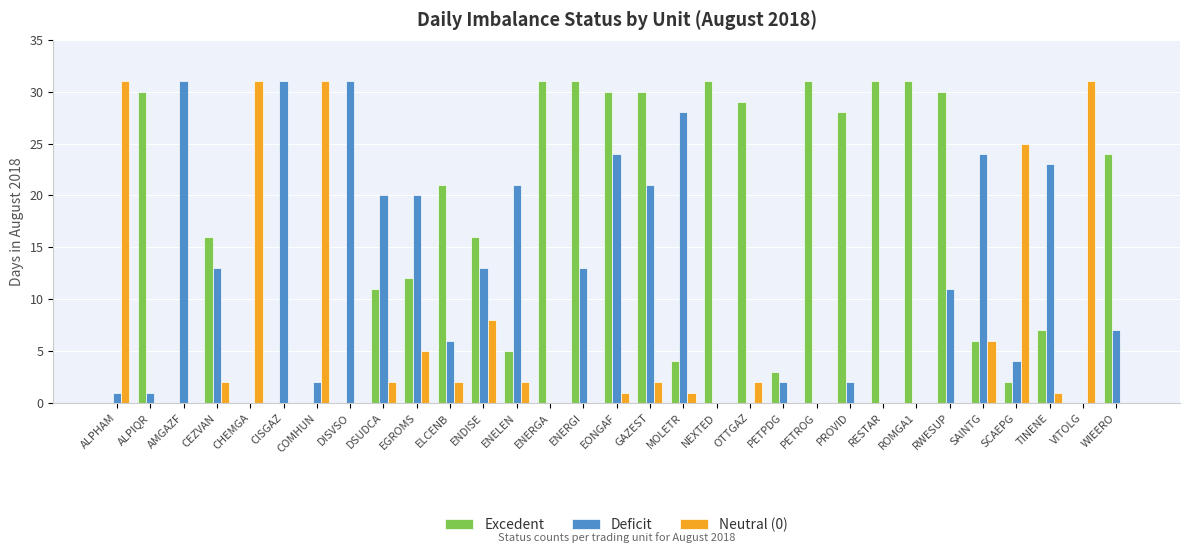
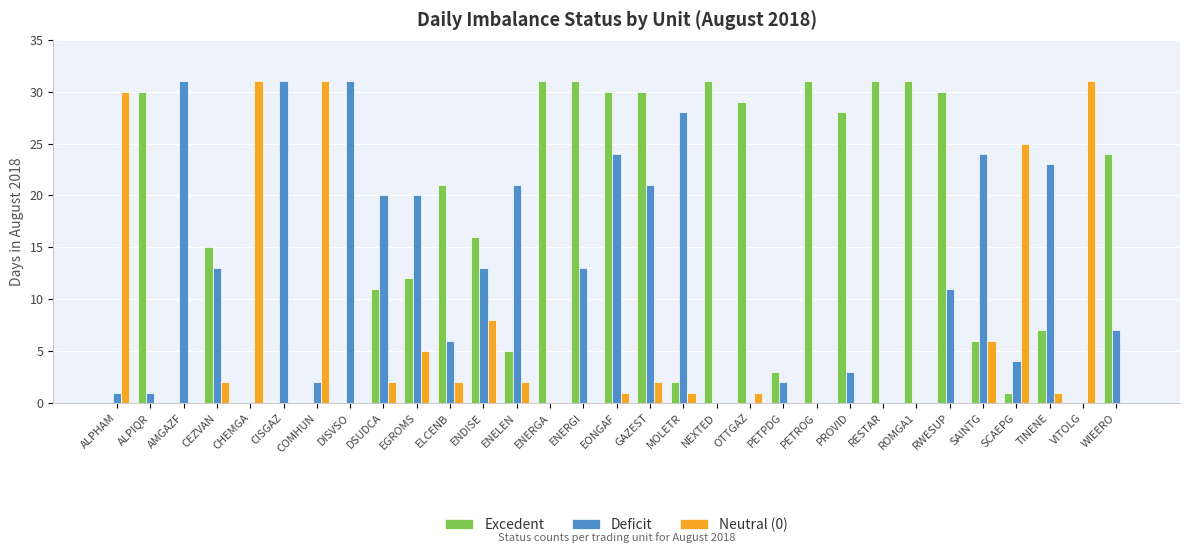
  {
    "Excedent": {
      "ALPHAM": 0,
      "ALPIQR": 30,
      "AMGAZF": 0,
-     "CEZVAN": 16,
+     "CEZVAN": 15,
      "CHEMGA": 0,
      "CISGAZ": 0,
      "COMHUN": 0,
      "DISVSO": 0,
      "DSUDCA": 11,
      "EGROMS": 12,
      "ELCENB": 21,
      "ENDISE": 16,
      "ENELEN": 5,
      "ENERGA": 31,
      "ENERGI": 31,
      "EONGAF": 30,
      "GAZEST": 30,
-     "MOLETR": 4,
+     "MOLETR": 2,
      "NEXTED": 31,
      "OTTGAZ": 29,
      "PETPDG": 3,
      "PETROG": 31,
      "PROVID": 28,
      "RESTAR": 31,
      "ROMGA1": 31,
      "RWESUP": 30,
      "SAINTG": 6,
-     "SCAEPG": 2,
+     "SCAEPG": 1,
      "TINENE": 7,
      "VITOLG": 0,
      "WIEERO": 24
    },
    "Deficit": {
      "ALPHAM": 1,
      "ALPIQR": 1,
      "AMGAZF": 31,
      "CEZVAN": 13,
      "CHEMGA": 0,
      "CISGAZ": 31,
      "COMHUN": 2,
      "DISVSO": 31,
      "DSUDCA": 20,
      "EGROMS": 20,
      "ELCENB": 6,
      "ENDISE": 13,
      "ENELEN": 21,
      "ENERGA": 0,
      "ENERGI": 13,
      "EONGAF": 24,
      "GAZEST": 21,
      "MOLETR": 28,
      "NEXTED": 0,
      "OTTGAZ": 0,
      "PETPDG": 2,
      "PETROG": 0,
-     "PROVID": 2,
+     "PROVID": 3,
      "RESTAR": 0,
      "ROMGA1": 0,
      "RWESUP": 11,
      "SAINTG": 24,
      "SCAEPG": 4,
      "TINENE": 23,
      "VITOLG": 0,
      "WIEERO": 7
    },
    "Neutral (0)": {
-     "ALPHAM": 31,
+     "ALPHAM": 30,
      "ALPIQR": 0,
      "AMGAZF": 0,
      "CEZVAN": 2,
      "CHEMGA": 31,
      "CISGAZ": 0,
      "COMHUN": 31,
      "DISVSO": 0,
      "DSUDCA": 2,
      "EGROMS": 5,
      "ELCENB": 2,
      "ENDISE": 8,
      "ENELEN": 2,
      "ENERGA": 0,
      "ENERGI": 0,
      "EONGAF": 1,
      "GAZEST": 2,
      "MOLETR": 1,
      "NEXTED": 0,
-     "OTTGAZ": 2,
+     "OTTGAZ": 1,
      "PETPDG": 0,
      "PETROG": 0,
      "PROVID": 0,
      "RESTAR": 0,
      "ROMGA1": 0,
      "RWESUP": 0,
      "SAINTG": 6,
      "SCAEPG": 25,
      "TINENE": 1,
      "VITOLG": 31,
      "WIEERO": 0
    }
  }
